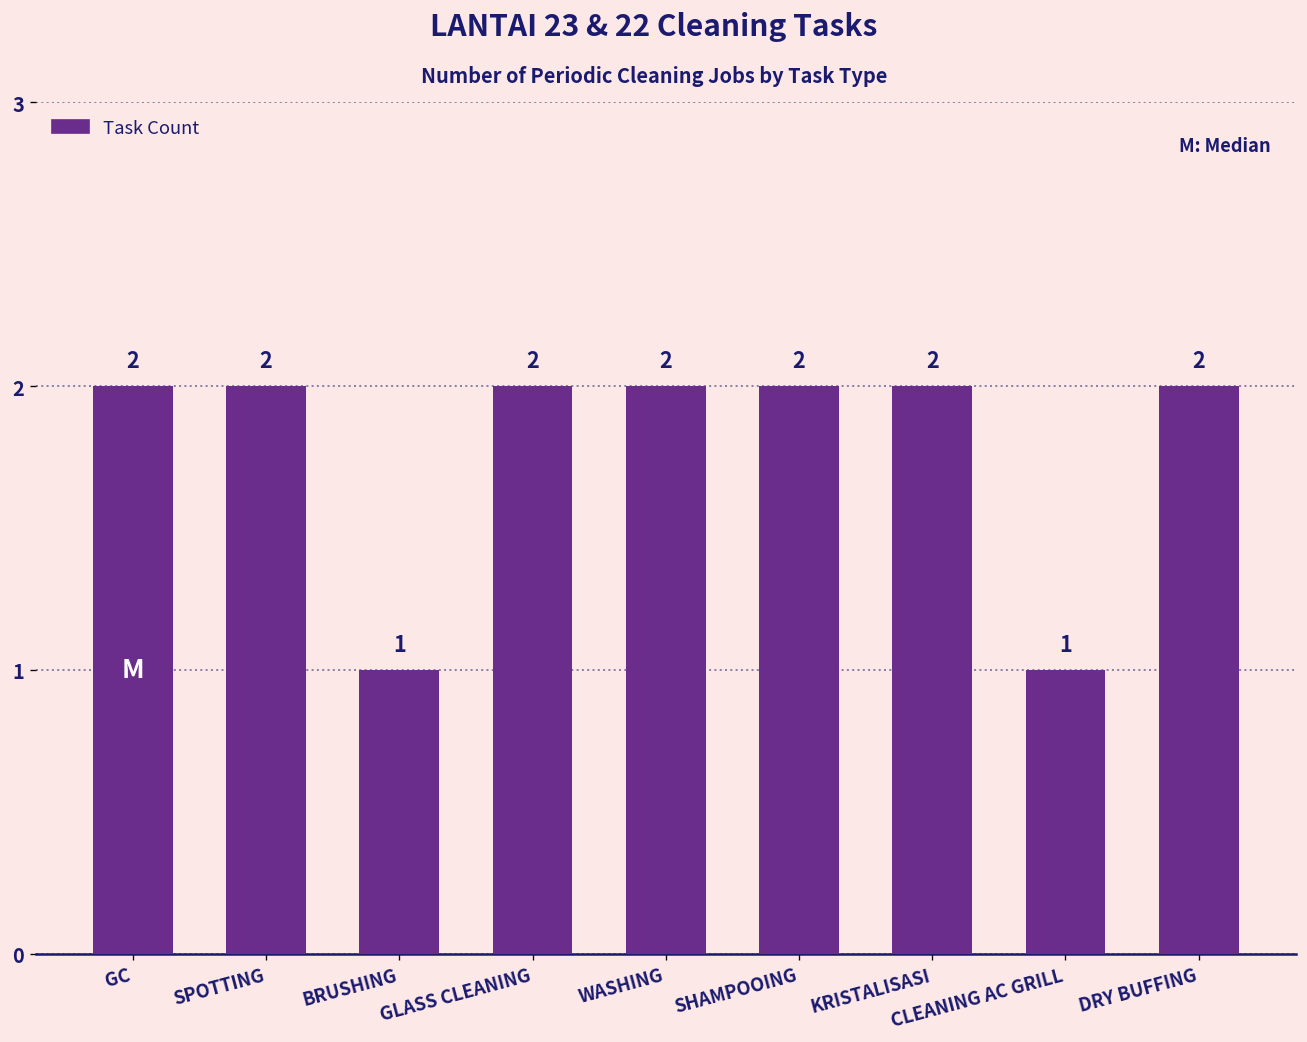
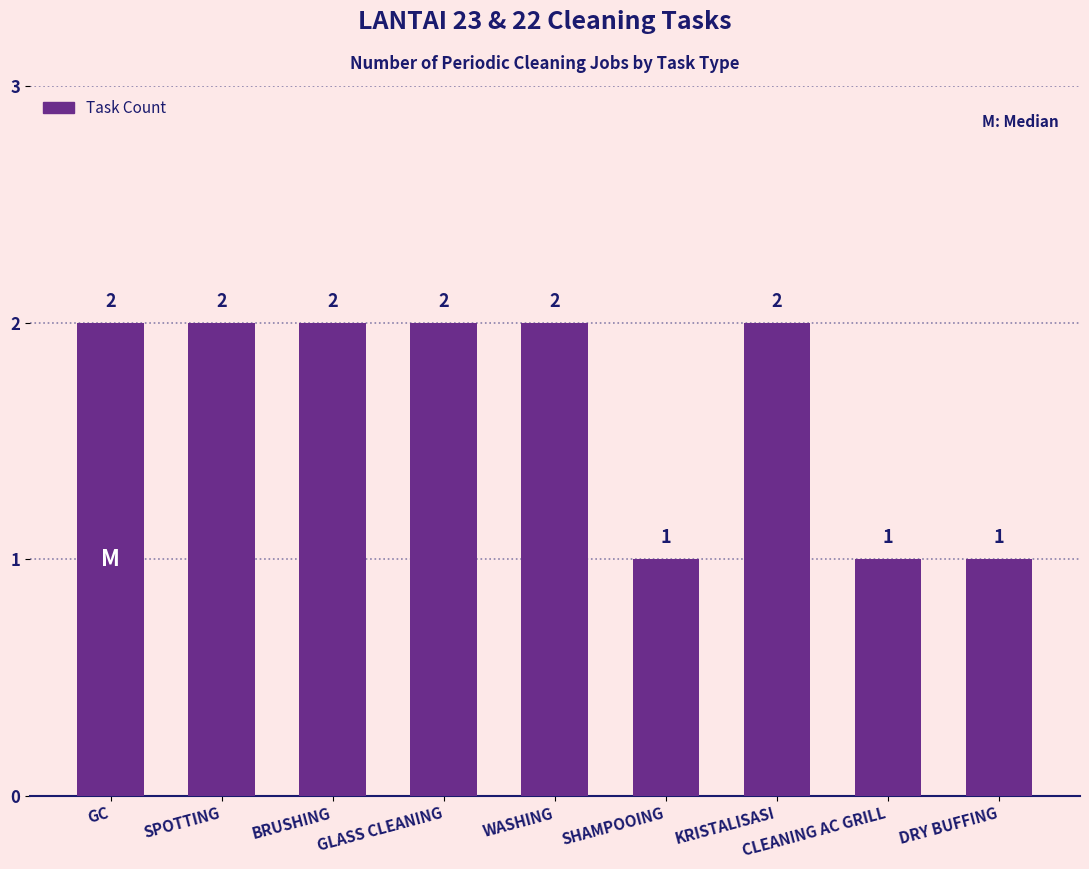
  {
    "GC": 2,
    "SPOTTING": 2,
-   "BRUSHING": 1,
+   "BRUSHING": 2,
    "GLASS CLEANING": 2,
    "WASHING": 2,
-   "SHAMPOOING": 2,
+   "SHAMPOOING": 1,
    "KRISTALISASI": 2,
    "CLEANING AC GRILL": 1,
-   "DRY BUFFING": 2
+   "DRY BUFFING": 1
  }
